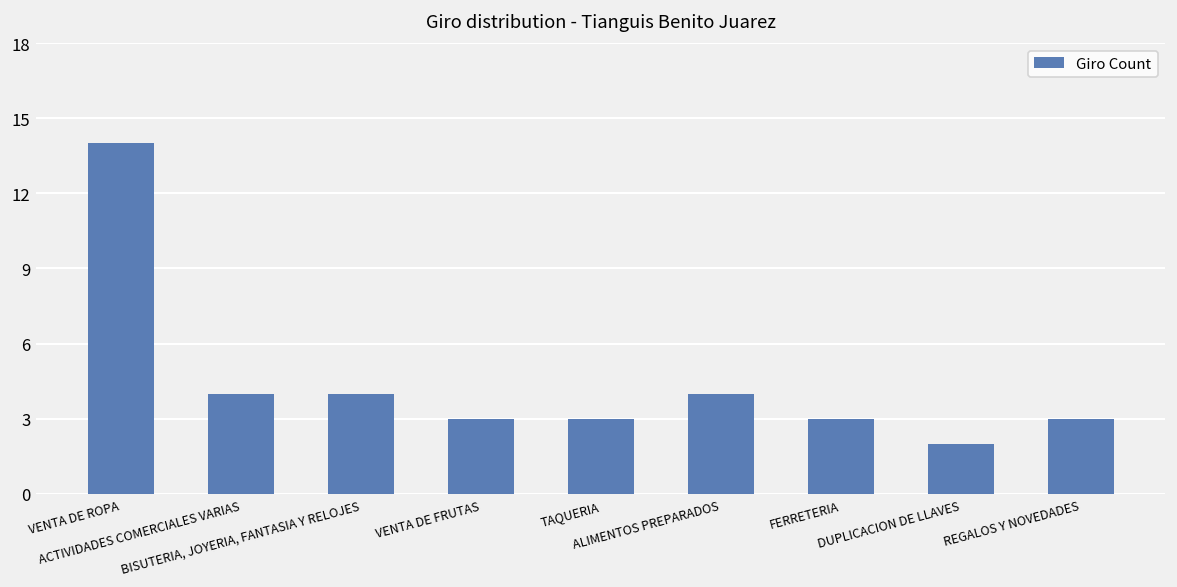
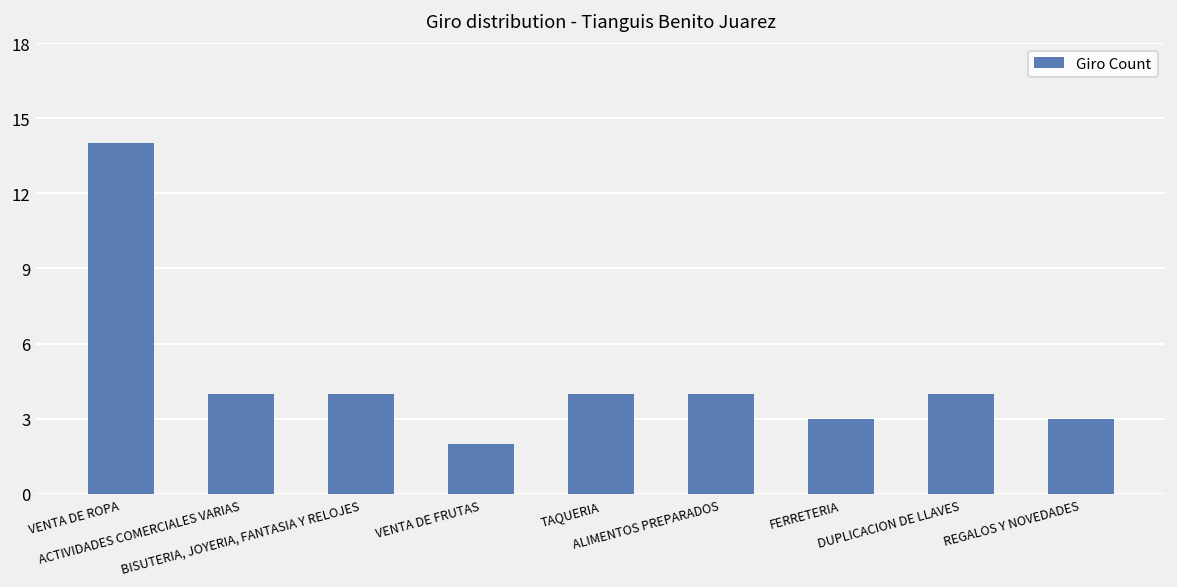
  {
    "VENTA DE ROPA": 14,
    "ACTIVIDADES COMERCIALES VARIAS": 4,
    "BISUTERIA, JOYERIA, FANTASIA Y RELOJES": 4,
-   "VENTA DE FRUTAS": 3,
-   "TAQUERIA": 3,
+   "VENTA DE FRUTAS": 2,
+   "TAQUERIA": 4,
    "ALIMENTOS PREPARADOS": 4,
    "FERRETERIA": 3,
-   "DUPLICACION DE LLAVES": 2,
+   "DUPLICACION DE LLAVES": 4,
    "REGALOS Y NOVEDADES": 3
  }
